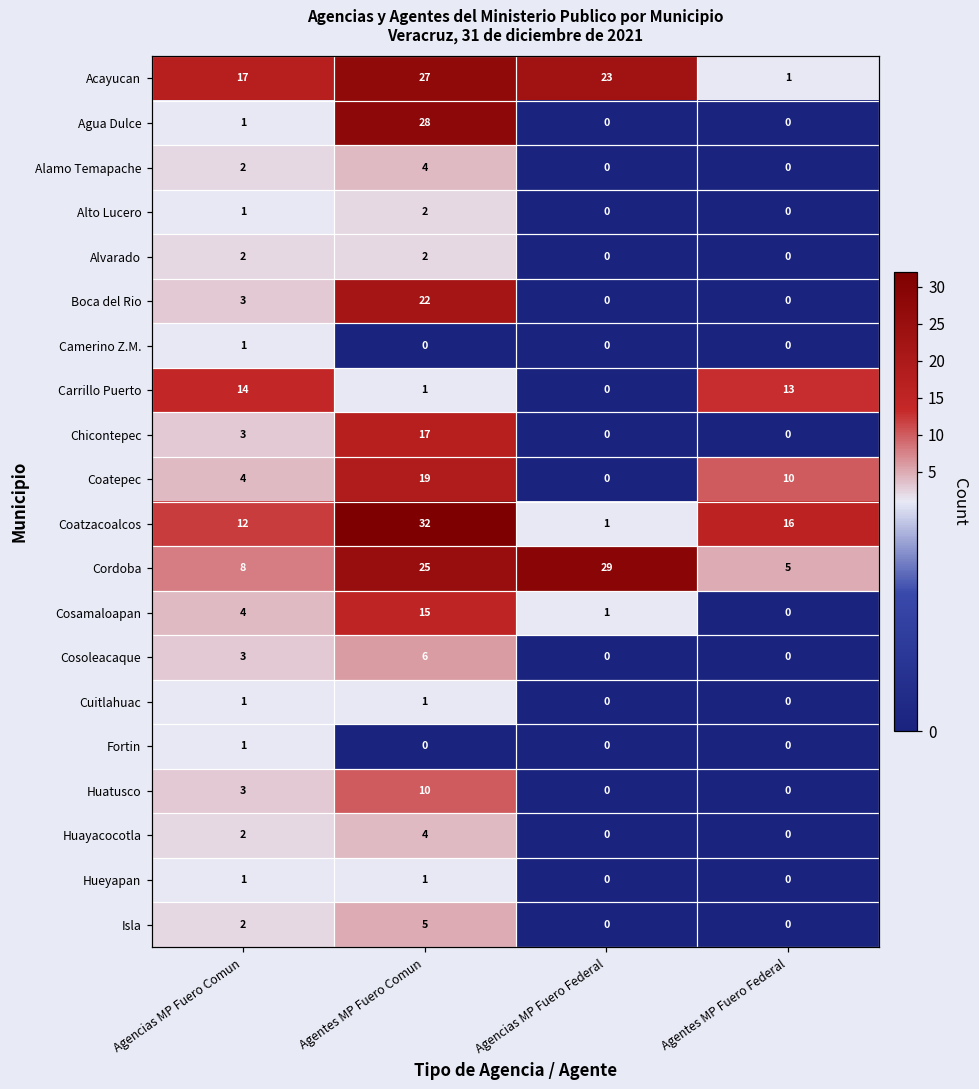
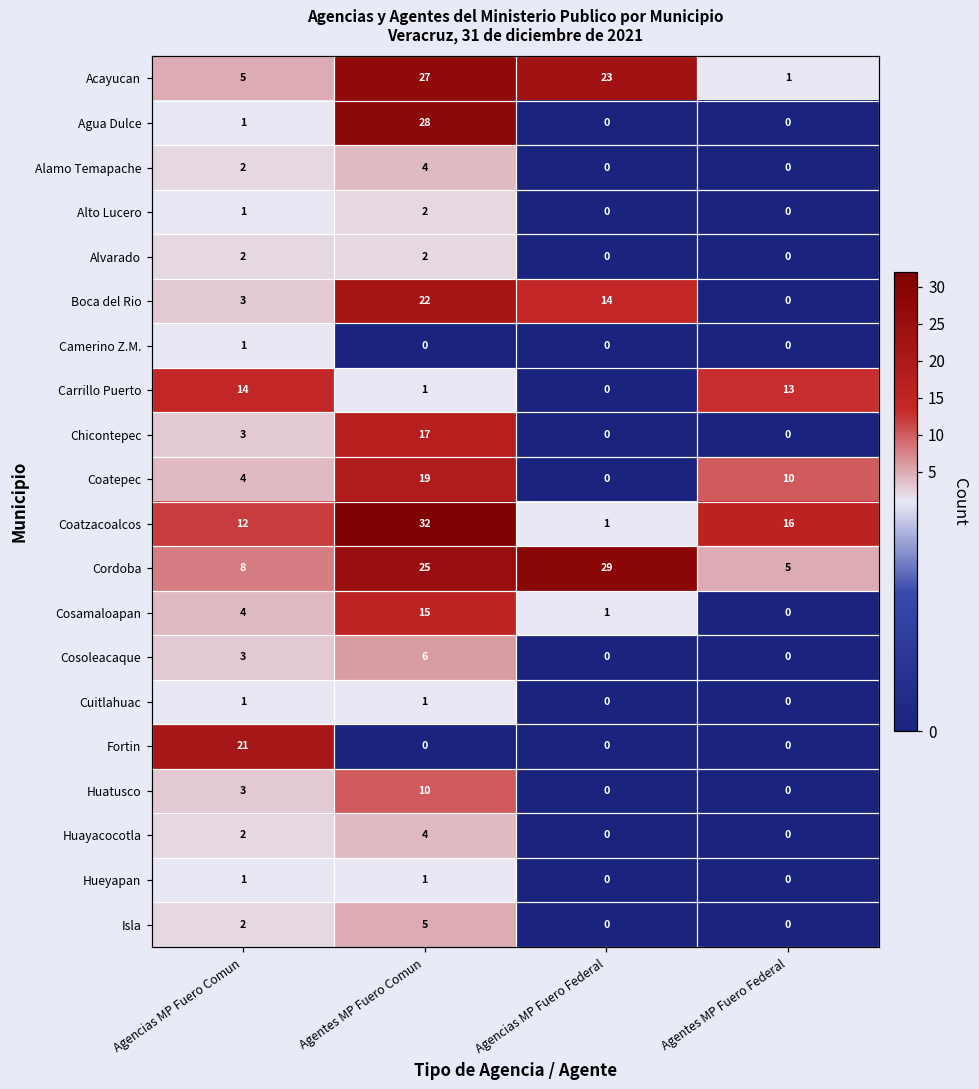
  {
    "Acayucan": {
-     "Agencias MP Fuero Comun": 17,
+     "Agencias MP Fuero Comun": 5,
      "Agentes MP Fuero Comun": 27,
      "Agencias MP Fuero Federal": 23,
      "Agentes MP Fuero Federal": 1
    },
    "Agua Dulce": {
      "Agencias MP Fuero Comun": 1,
      "Agentes MP Fuero Comun": 28,
      "Agencias MP Fuero Federal": 0,
      "Agentes MP Fuero Federal": 0
    },
    "Alamo Temapache": {
      "Agencias MP Fuero Comun": 2,
      "Agentes MP Fuero Comun": 4,
      "Agencias MP Fuero Federal": 0,
      "Agentes MP Fuero Federal": 0
    },
    "Alto Lucero": {
      "Agencias MP Fuero Comun": 1,
      "Agentes MP Fuero Comun": 2,
      "Agencias MP Fuero Federal": 0,
      "Agentes MP Fuero Federal": 0
    },
    "Alvarado": {
      "Agencias MP Fuero Comun": 2,
      "Agentes MP Fuero Comun": 2,
      "Agencias MP Fuero Federal": 0,
      "Agentes MP Fuero Federal": 0
    },
    "Boca del Rio": {
      "Agencias MP Fuero Comun": 3,
      "Agentes MP Fuero Comun": 22,
-     "Agencias MP Fuero Federal": 0,
+     "Agencias MP Fuero Federal": 14,
      "Agentes MP Fuero Federal": 0
    },
    "Camerino Z.M.": {
      "Agencias MP Fuero Comun": 1,
      "Agentes MP Fuero Comun": 0,
      "Agencias MP Fuero Federal": 0,
      "Agentes MP Fuero Federal": 0
    },
    "Carrillo Puerto": {
      "Agencias MP Fuero Comun": 14,
      "Agentes MP Fuero Comun": 1,
      "Agencias MP Fuero Federal": 0,
      "Agentes MP Fuero Federal": 13
    },
    "Chicontepec": {
      "Agencias MP Fuero Comun": 3,
      "Agentes MP Fuero Comun": 17,
      "Agencias MP Fuero Federal": 0,
      "Agentes MP Fuero Federal": 0
    },
    "Coatepec": {
      "Agencias MP Fuero Comun": 4,
      "Agentes MP Fuero Comun": 19,
      "Agencias MP Fuero Federal": 0,
      "Agentes MP Fuero Federal": 10
    },
    "Coatzacoalcos": {
      "Agencias MP Fuero Comun": 12,
      "Agentes MP Fuero Comun": 32,
      "Agencias MP Fuero Federal": 1,
      "Agentes MP Fuero Federal": 16
    },
    "Cordoba": {
      "Agencias MP Fuero Comun": 8,
      "Agentes MP Fuero Comun": 25,
      "Agencias MP Fuero Federal": 29,
      "Agentes MP Fuero Federal": 5
    },
    "Cosamaloapan": {
      "Agencias MP Fuero Comun": 4,
      "Agentes MP Fuero Comun": 15,
      "Agencias MP Fuero Federal": 1,
      "Agentes MP Fuero Federal": 0
    },
    "Cosoleacaque": {
      "Agencias MP Fuero Comun": 3,
      "Agentes MP Fuero Comun": 6,
      "Agencias MP Fuero Federal": 0,
      "Agentes MP Fuero Federal": 0
    },
    "Cuitlahuac": {
      "Agencias MP Fuero Comun": 1,
      "Agentes MP Fuero Comun": 1,
      "Agencias MP Fuero Federal": 0,
      "Agentes MP Fuero Federal": 0
    },
    "Fortin": {
-     "Agencias MP Fuero Comun": 1,
+     "Agencias MP Fuero Comun": 21,
      "Agentes MP Fuero Comun": 0,
      "Agencias MP Fuero Federal": 0,
      "Agentes MP Fuero Federal": 0
    },
    "Huatusco": {
      "Agencias MP Fuero Comun": 3,
      "Agentes MP Fuero Comun": 10,
      "Agencias MP Fuero Federal": 0,
      "Agentes MP Fuero Federal": 0
    },
    "Huayacocotla": {
      "Agencias MP Fuero Comun": 2,
      "Agentes MP Fuero Comun": 4,
      "Agencias MP Fuero Federal": 0,
      "Agentes MP Fuero Federal": 0
    },
    "Hueyapan": {
      "Agencias MP Fuero Comun": 1,
      "Agentes MP Fuero Comun": 1,
      "Agencias MP Fuero Federal": 0,
      "Agentes MP Fuero Federal": 0
    },
    "Isla": {
      "Agencias MP Fuero Comun": 2,
      "Agentes MP Fuero Comun": 5,
      "Agencias MP Fuero Federal": 0,
      "Agentes MP Fuero Federal": 0
    }
  }
